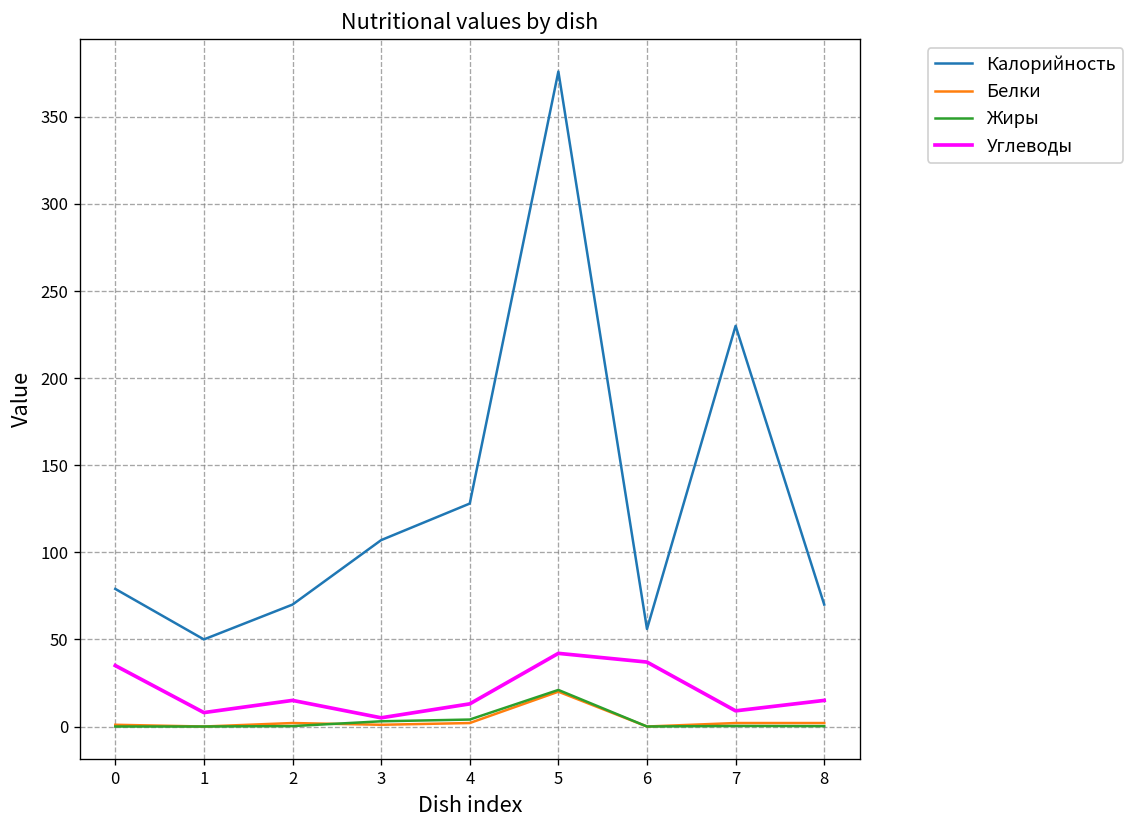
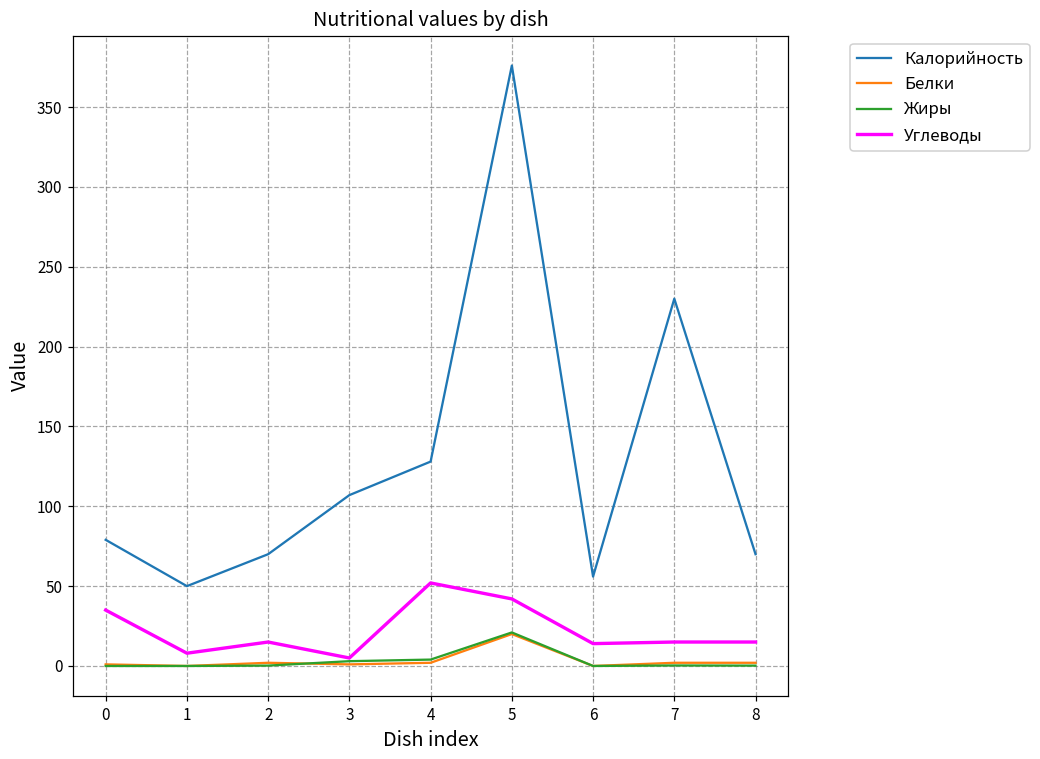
  {
    "Калорийность": {
      "0": 79,
      "1": 50,
      "2": 70,
      "3": 107,
      "4": 128,
      "5": 376,
      "6": 56,
      "7": 230,
      "8": 70
    },
    "Белки": {
      "2": 2,
      "3": 1,
      "4": 2,
      "8": 2
    },
    "Жиры": {
      "2": 0,
      "3": 3,
      "4": 4,
      "8": 0
    },
    "Углеводы": {
      "0": 35,
      "1": 8,
      "2": 15,
      "3": 5,
-     "4": 13,
+     "4": 52,
      "5": 42,
-     "6": 37,
-     "7": 9,
+     "6": 14,
+     "7": 15,
      "8": 15
    }
  }
